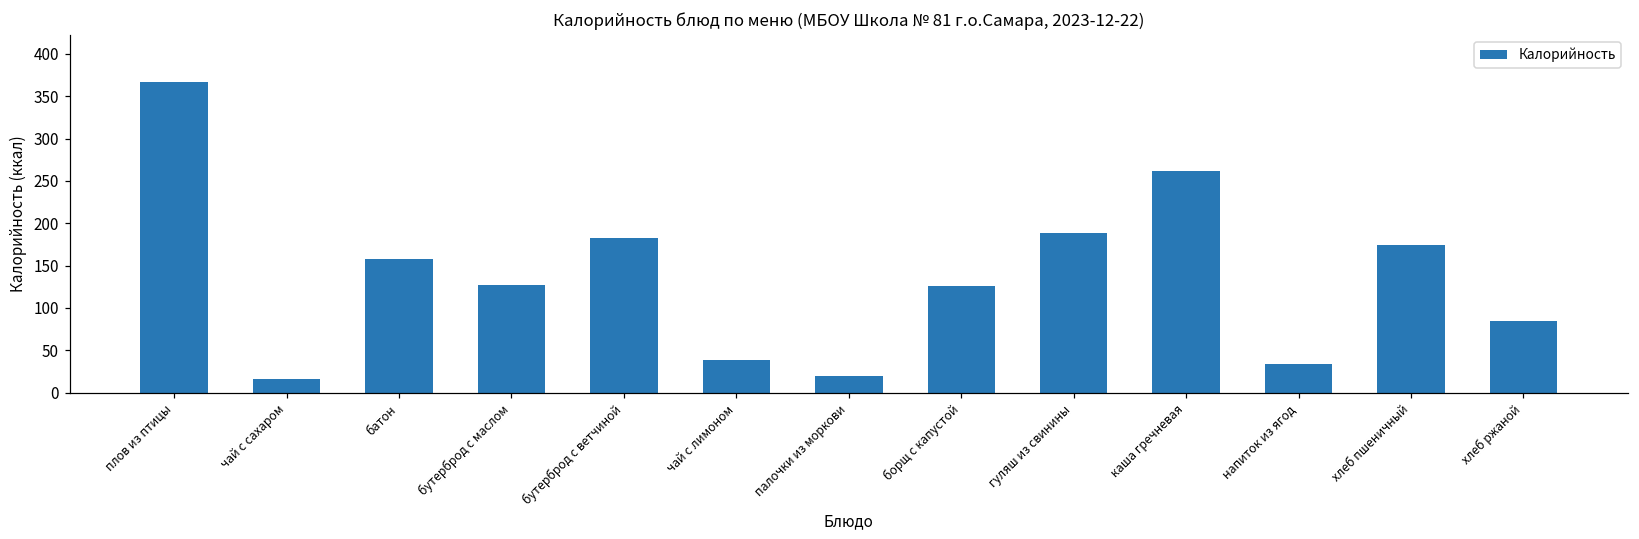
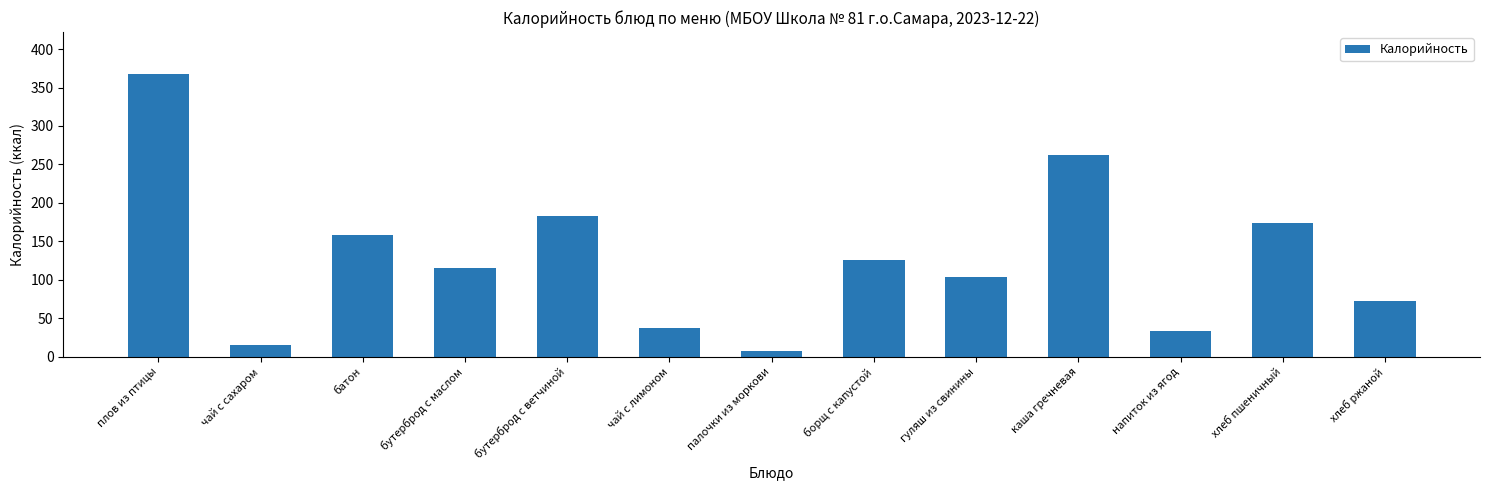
  {
    "плов из птицы": 370,
    "чай с сахаром": 20,
    "батон": 160,
-   "бутерброд с маслом": 130,
+   "бутерброд с маслом": 120,
    "бутерброд с ветчиной": 180,
    "чай с лимоном": 40,
-   "палочки из моркови": 20,
+   "палочки из моркови": 10,
    "борщ с капустой": 130,
-   "гуляш из свинины": 190,
+   "гуляш из свинины": 100,
    "каша гречневая": 260,
    "напиток из ягод": 30,
    "хлеб пшеничный": 170,
-   "хлеб ржаной": 90
+   "хлеб ржаной": 70
  }
